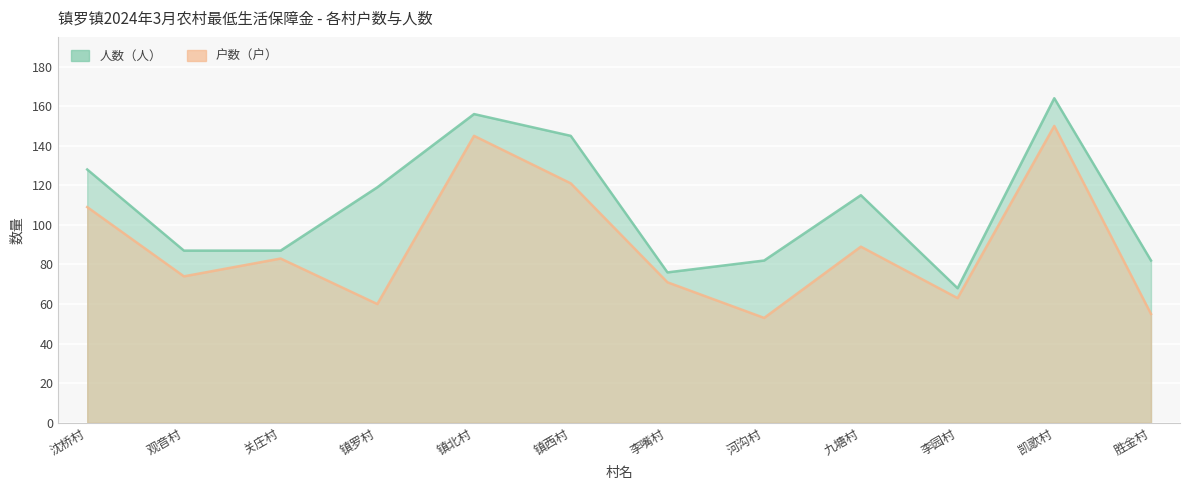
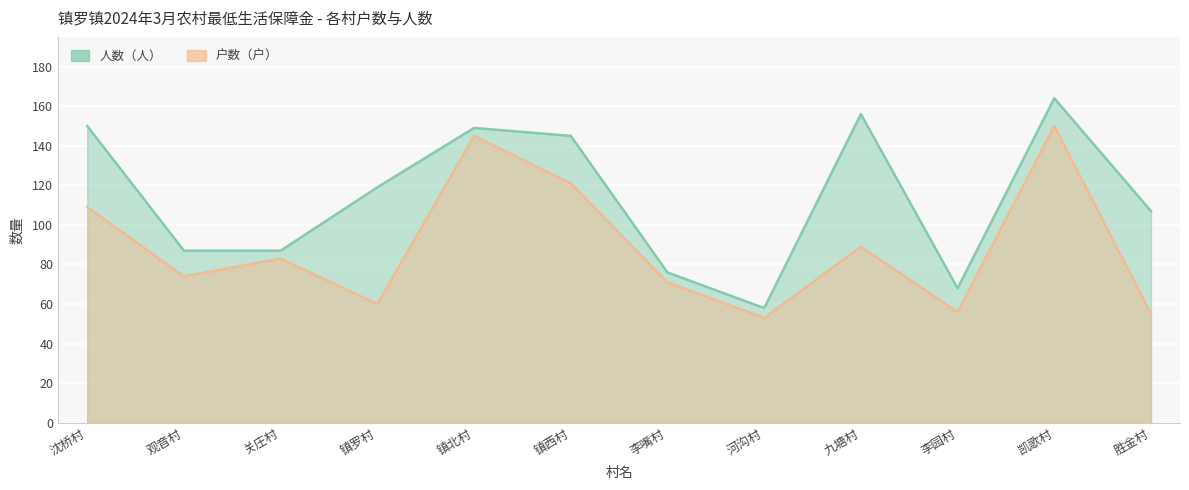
  {
    "人数（人）": {
-     "沈桥村": 128,
+     "沈桥村": 150,
      "观音村": 87,
      "关庄村": 87,
      "镇罗村": 119,
-     "镇北村": 156,
+     "镇北村": 149,
      "镇西村": 145,
      "李嘴村": 76,
-     "河沟村": 82,
-     "九塘村": 115,
+     "河沟村": 58,
+     "九塘村": 156,
      "李园村": 68,
      "凯歌村": 164,
-     "胜金村": 82
+     "胜金村": 107
    },
    "户数（户）": {
      "沈桥村": 109,
      "观音村": 74,
      "关庄村": 83,
      "镇罗村": 60,
      "镇北村": 145,
      "镇西村": 121,
      "李嘴村": 71,
      "河沟村": 53,
      "九塘村": 89,
-     "李园村": 63,
+     "李园村": 56,
      "凯歌村": 150,
      "胜金村": 55
    }
  }
